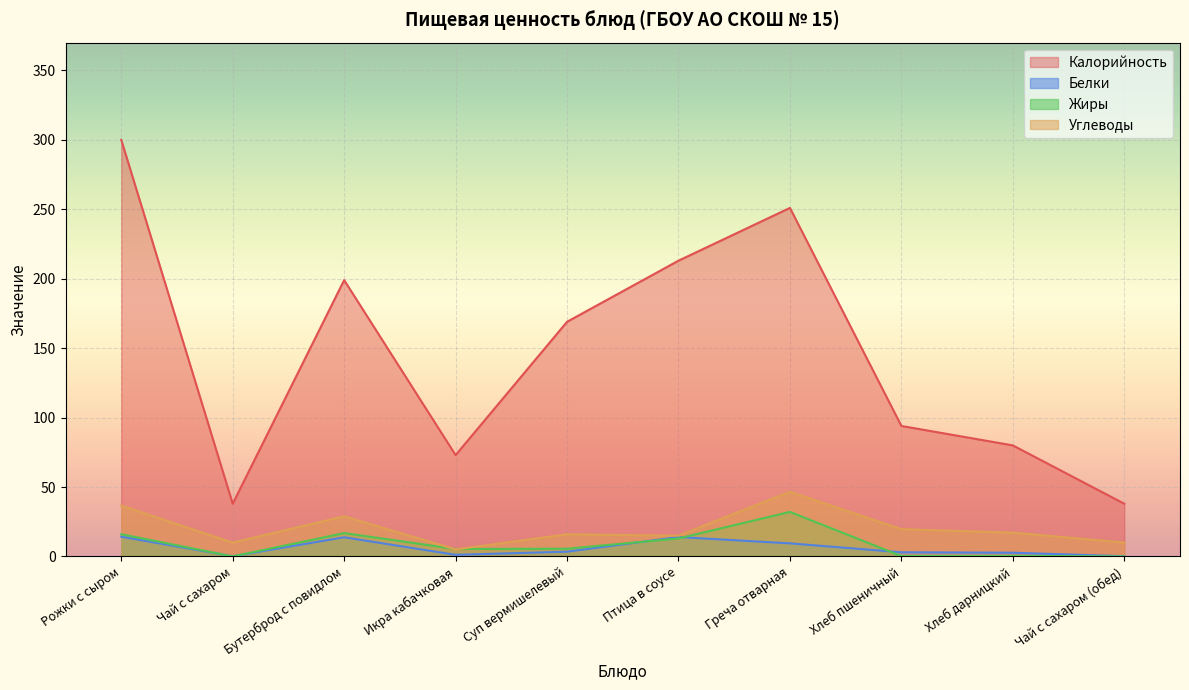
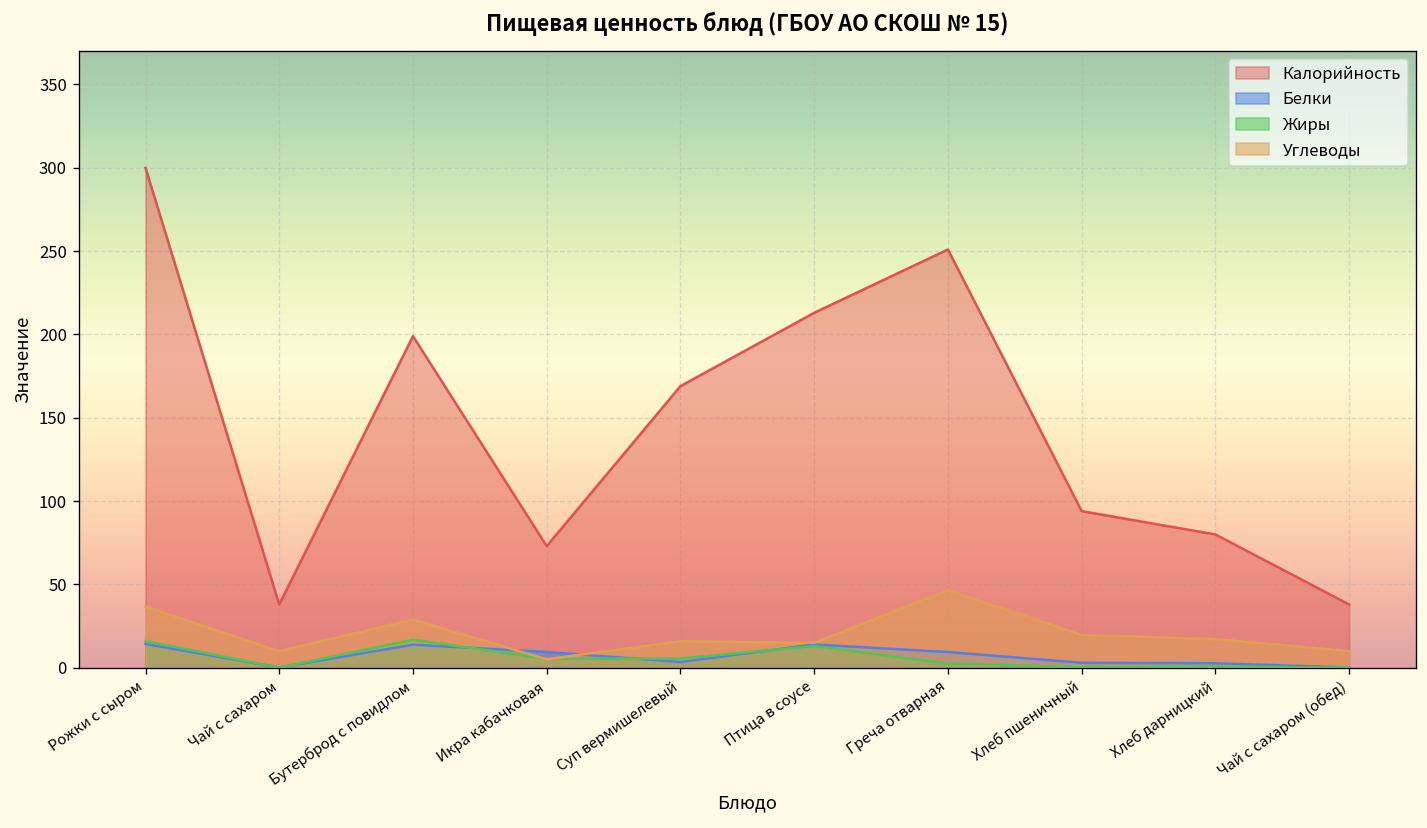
  {
    "Белки": {
      "Бутерброд с повидлом": 14,
-     "Икра кабачковая": 1,
+     "Икра кабачковая": 10,
      "Суп вермишелевый": 3,
      "Греча отварная": 9,
      "Хлеб пшеничный": 3,
      "Хлеб дарницкий": 3
    },
    "Жиры": {
      "Бутерброд с повидлом": 17,
      "Суп вермишелевый": 6,
-     "Греча отварная": 32,
+     "Греча отварная": 2,
      "Хлеб пшеничный": 0,
      "Хлеб дарницкий": 0
    }
  }
